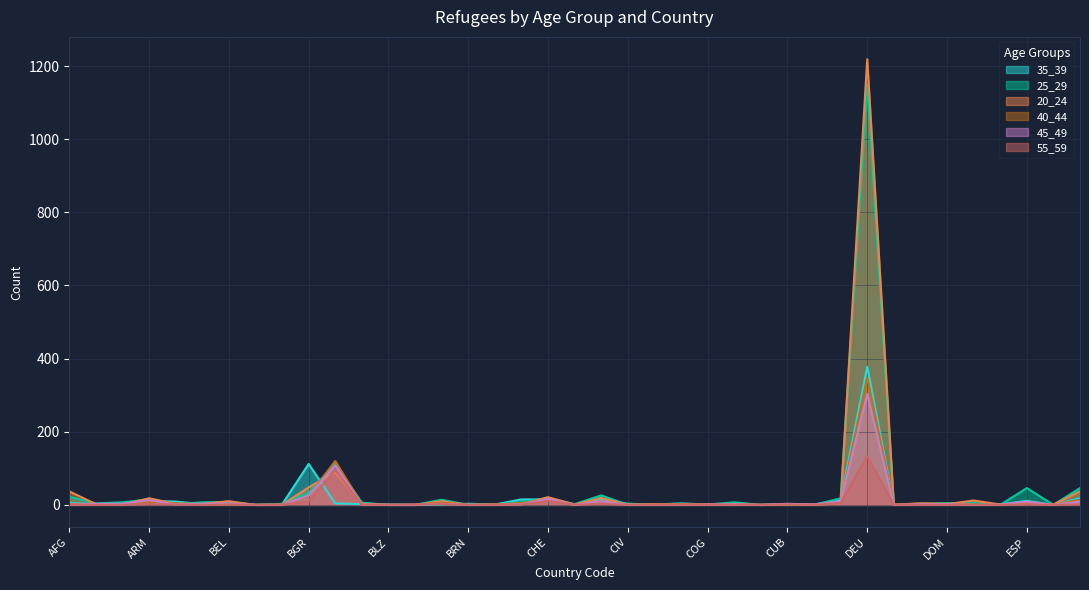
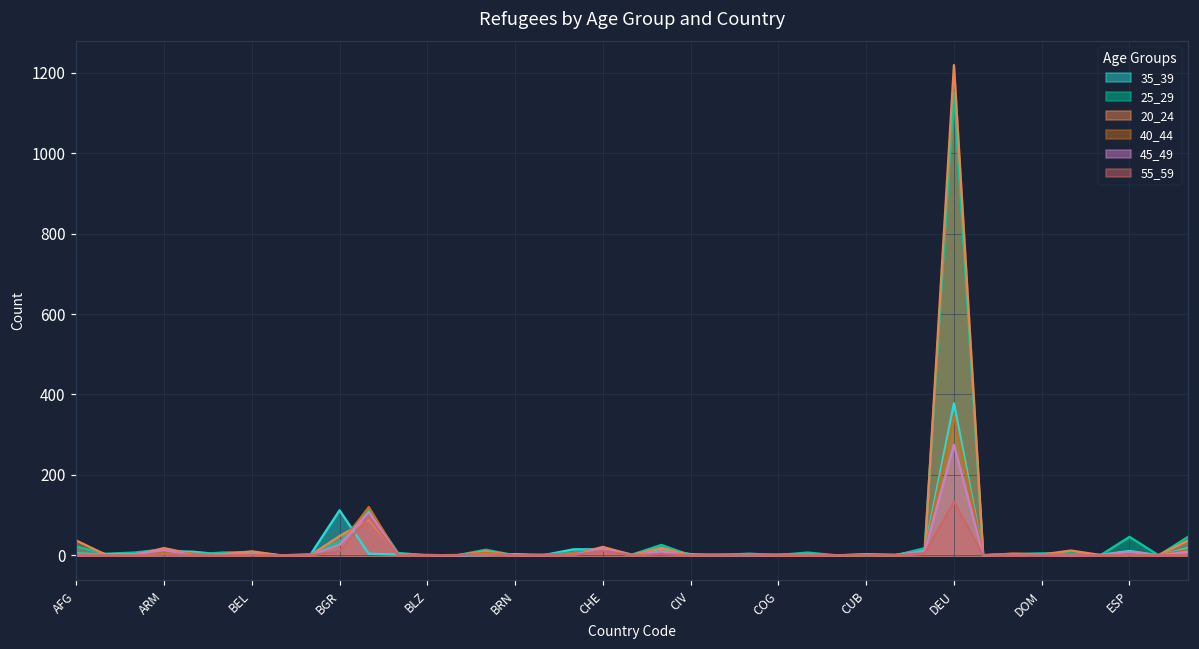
  {
    "45_49": {
-     "DEU": 300
+     "DEU": 280
    }
  }
